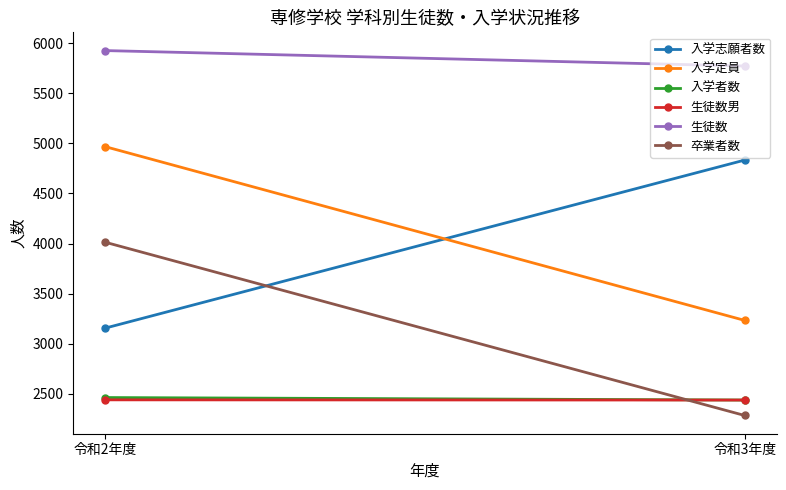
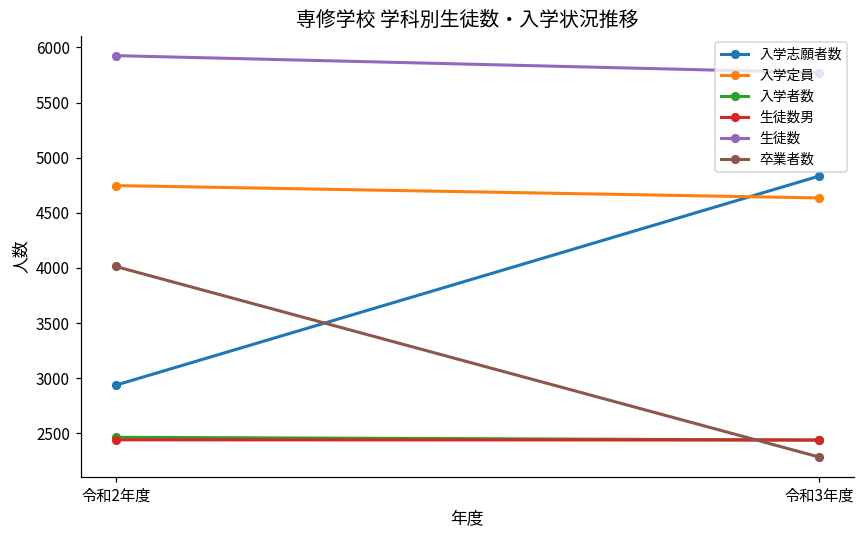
  {
    "入学志願者数": {
-     "令和2年度": 3160,
+     "令和2年度": 2940,
      "令和3年度": 4830
    },
    "入学定員": {
-     "令和2年度": 4970,
-     "令和3年度": 3230
+     "令和2年度": 4750,
+     "令和3年度": 4640
    },
    "生徒数": {
      "令和2年度": 5930
    },
    "卒業者数": {
      "令和2年度": 4010,
      "令和3年度": 2280
    }
  }
